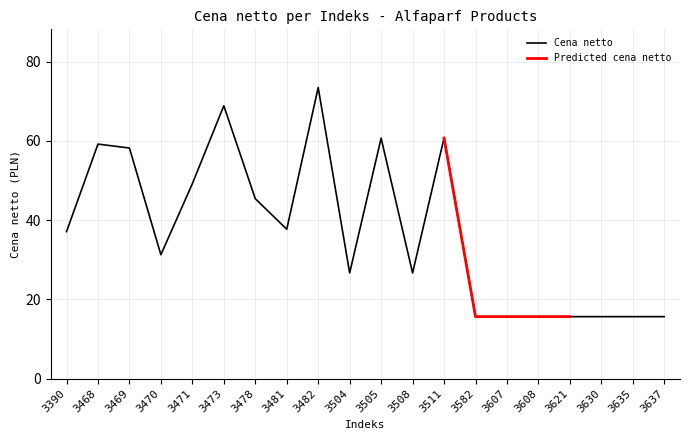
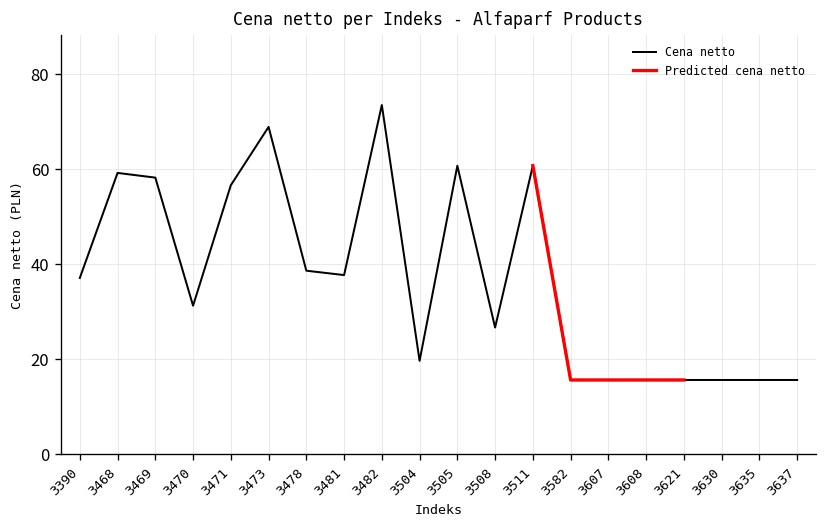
  {
    "Cena netto": {
      "3390": 37,
      "3468": 59,
      "3469": 58,
      "3470": 31,
-     "3471": 49,
+     "3471": 57,
      "3473": 69,
-     "3478": 45,
+     "3478": 39,
      "3481": 38,
      "3482": 73,
-     "3504": 27,
+     "3504": 20,
      "3505": 61,
      "3508": 27,
      "3630": 16,
      "3635": 16,
      "3637": 16
    }
  }
